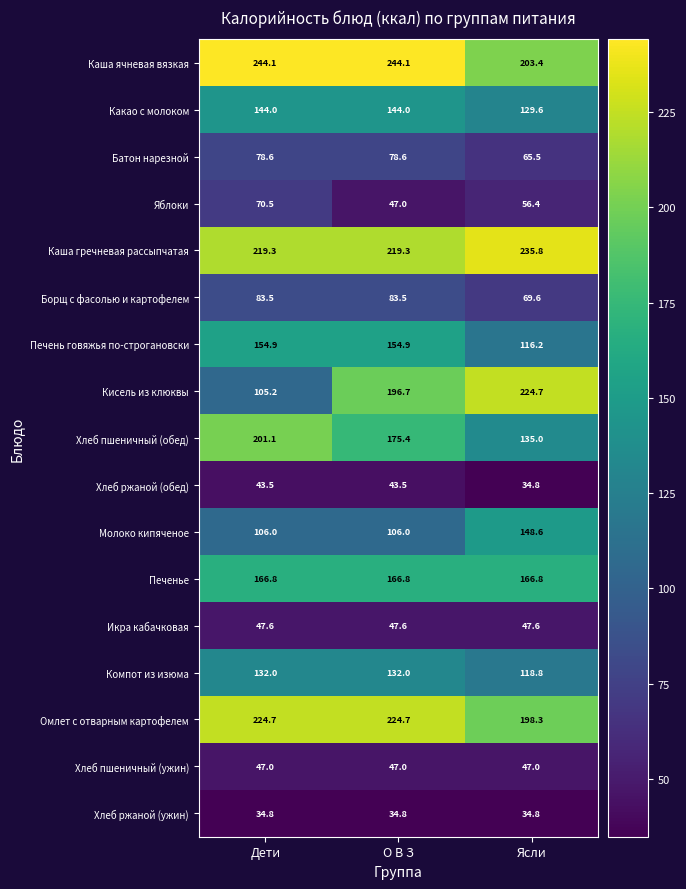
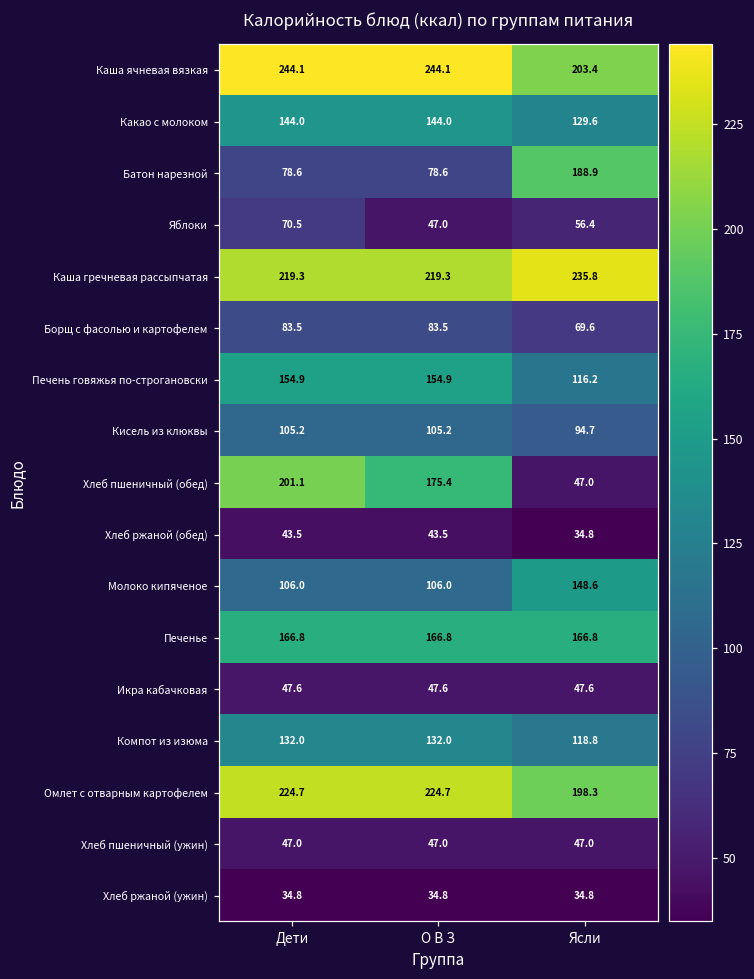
  {
    "Каша ячневая вязкая": {
      "Дети": 244.1,
      "О В З": 244.1,
      "Ясли": 203.4
    },
    "Какао с молоком": {
      "Дети": 144.0,
      "О В З": 144.0,
      "Ясли": 129.6
    },
    "Батон нарезной": {
      "Дети": 78.6,
      "О В З": 78.6,
-     "Ясли": 65.5
+     "Ясли": 188.9
    },
    "Яблоки": {
      "Дети": 70.5,
      "О В З": 47.0,
      "Ясли": 56.4
    },
    "Каша гречневая рассыпчатая": {
      "Дети": 219.3,
      "О В З": 219.3,
      "Ясли": 235.8
    },
    "Борщ с фасолью и картофелем": {
      "Дети": 83.5,
      "О В З": 83.5,
      "Ясли": 69.6
    },
    "Печень говяжья по-строгановски": {
      "Дети": 154.9,
      "О В З": 154.9,
      "Ясли": 116.2
    },
    "Кисель из клюквы": {
      "Дети": 105.2,
-     "О В З": 196.7,
-     "Ясли": 224.7
+     "О В З": 105.2,
+     "Ясли": 94.7
    },
    "Хлеб пшеничный (обед)": {
      "Дети": 201.1,
      "О В З": 175.4,
-     "Ясли": 135.0
+     "Ясли": 47.0
    },
    "Хлеб ржаной (обед)": {
      "Дети": 43.5,
      "О В З": 43.5,
      "Ясли": 34.8
    },
    "Молоко кипяченое": {
      "Дети": 106.0,
      "О В З": 106.0,
      "Ясли": 148.6
    },
    "Печенье": {
      "Дети": 166.8,
      "О В З": 166.8,
      "Ясли": 166.8
    },
    "Икра кабачковая": {
      "Дети": 47.6,
      "О В З": 47.6,
      "Ясли": 47.6
    },
    "Компот из изюма": {
      "Дети": 132.0,
      "О В З": 132.0,
      "Ясли": 118.8
    },
    "Омлет с отварным картофелем": {
      "Дети": 224.7,
      "О В З": 224.7,
      "Ясли": 198.3
    },
    "Хлеб пшеничный (ужин)": {
      "Дети": 47.0,
      "О В З": 47.0,
      "Ясли": 47.0
    },
    "Хлеб ржаной (ужин)": {
      "Дети": 34.8,
      "О В З": 34.8,
      "Ясли": 34.8
    }
  }
